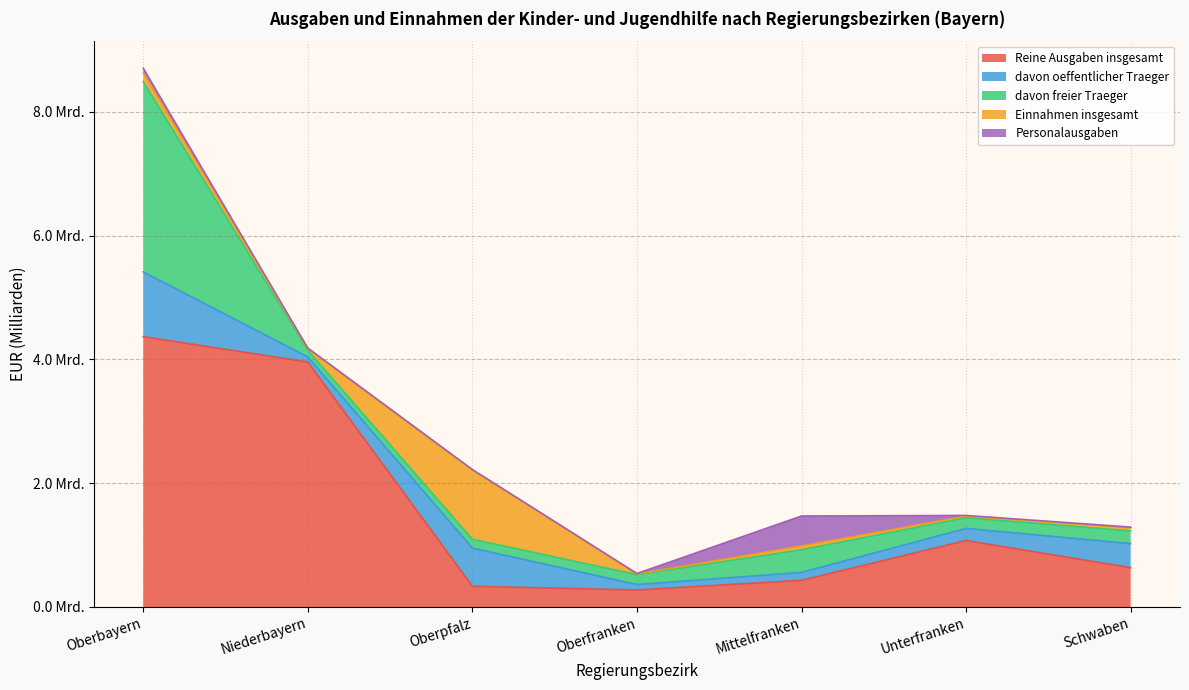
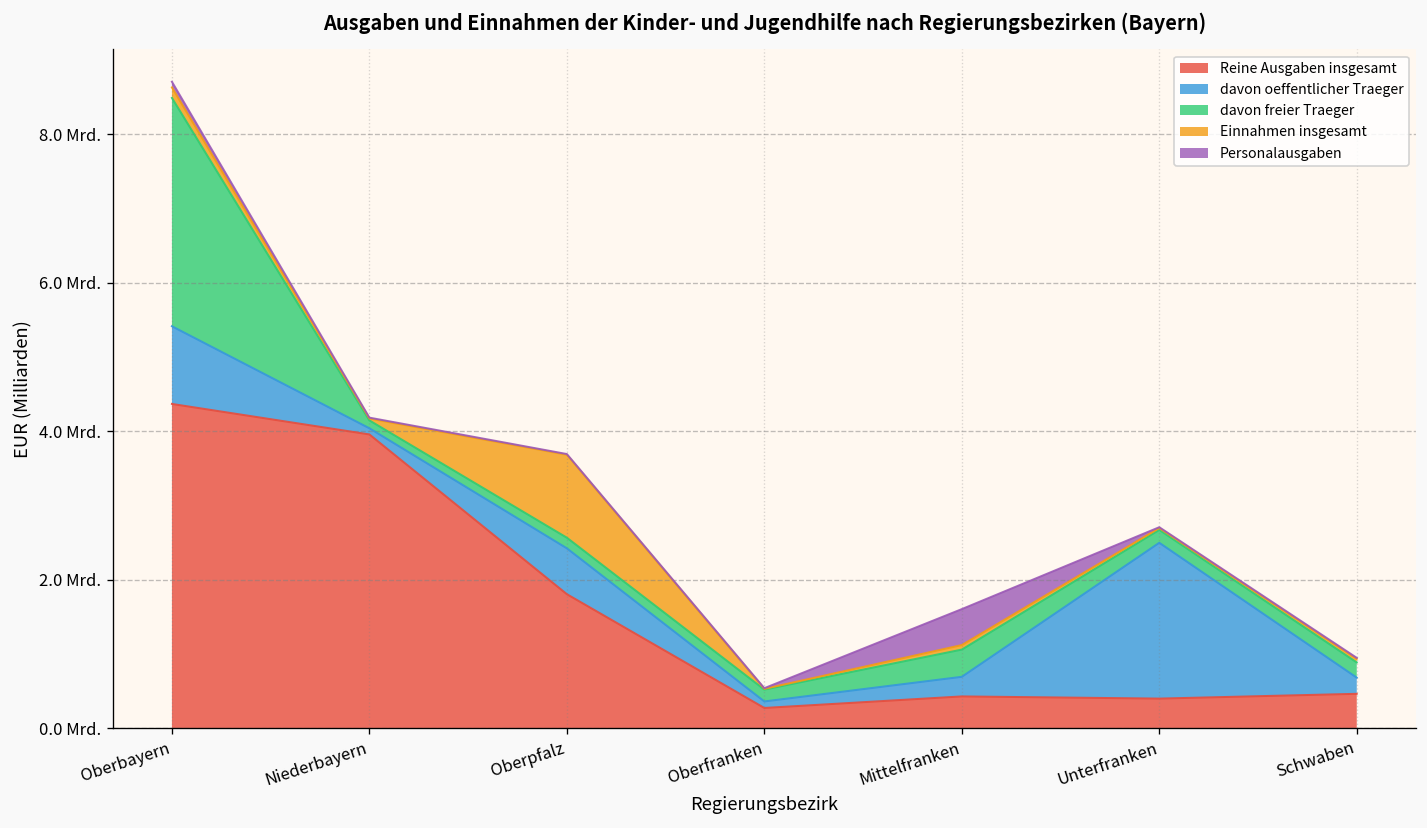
  {
    "Reine Ausgaben insgesamt": {
      "Oberbayern": "4.4 Mrd.",
      "Niederbayern": "4.0 Mrd.",
-     "Oberpfalz": "0.3 Mrd.",
+     "Oberpfalz": "1.8 Mrd.",
      "Oberfranken": "0.3 Mrd.",
      "Mittelfranken": "0.4 Mrd.",
-     "Unterfranken": "1.1 Mrd.",
-     "Schwaben": "0.6 Mrd."
+     "Unterfranken": "0.4 Mrd.",
+     "Schwaben": "0.5 Mrd."
    },
    "davon oeffentlicher Traeger": {
      "Oberbayern": "1.0 Mrd.",
      "Niederbayern": "0.1 Mrd.",
      "Oberpfalz": "0.6 Mrd.",
      "Oberfranken": "0.1 Mrd.",
-     "Mittelfranken": "0.1 Mrd.",
-     "Unterfranken": "0.2 Mrd.",
-     "Schwaben": "0.4 Mrd."
+     "Mittelfranken": "0.3 Mrd.",
+     "Unterfranken": "2.1 Mrd.",
+     "Schwaben": "0.2 Mrd."
    },
    "davon freier Traeger": {
      "Oberbayern": "3.1 Mrd.",
      "Oberpfalz": "0.1 Mrd.",
      "Mittelfranken": "0.4 Mrd.",
      "Schwaben": "0.2 Mrd."
    },
    "Einnahmen insgesamt": {
      "Oberbayern": "0.1 Mrd.",
      "Mittelfranken": "0.1 Mrd."
    },
    "Personalausgaben": {
      "Oberbayern": "0.1 Mrd.",
      "Mittelfranken": "0.5 Mrd."
    }
  }
